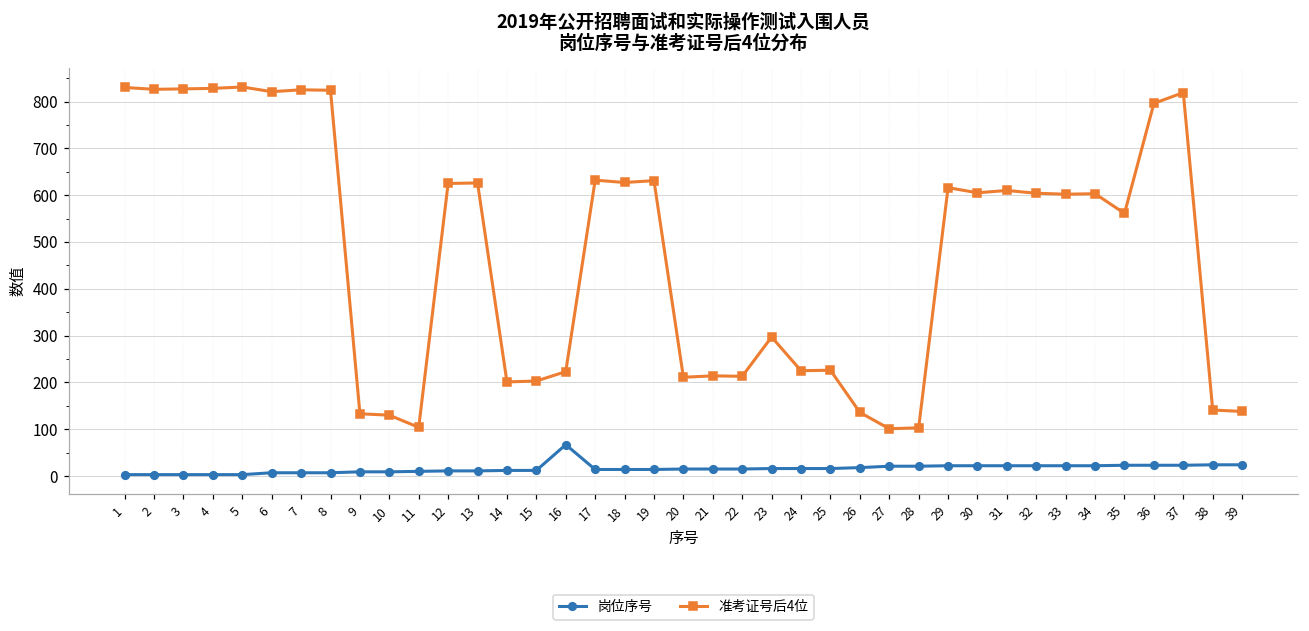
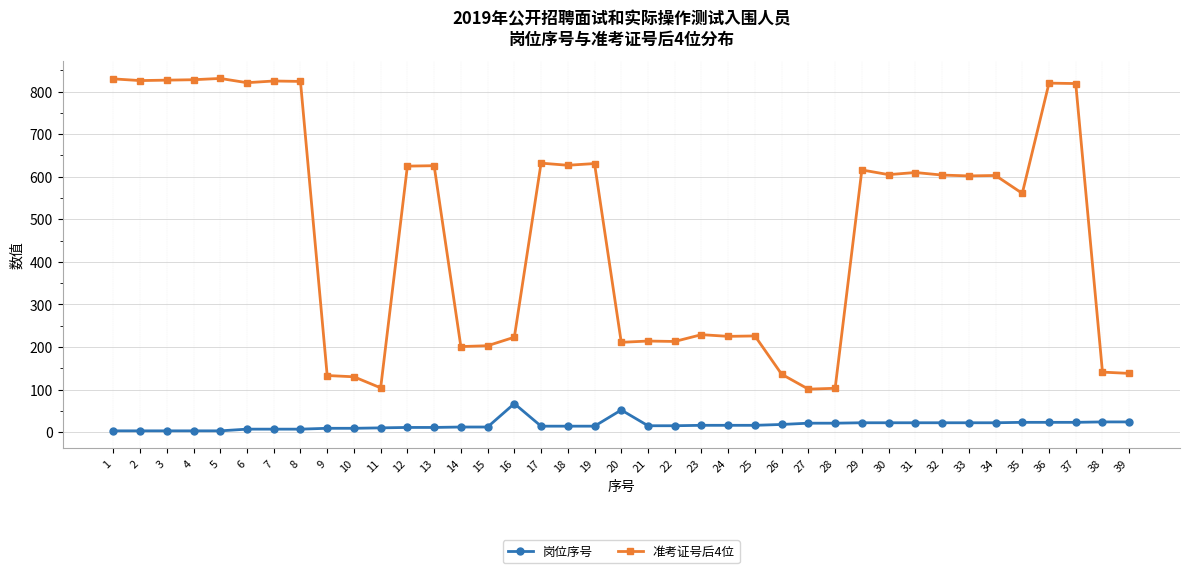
  {
    "岗位序号": {
      "1": 0,
      "2": 0,
      "3": 0,
      "4": 0,
      "5": 0,
      "6": 10,
      "7": 10,
      "8": 10,
      "9": 10,
      "10": 10,
      "11": 10,
      "12": 10,
      "13": 10,
      "14": 10,
      "15": 10,
      "16": 70,
      "17": 10,
      "18": 10,
      "19": 10,
-     "20": 20,
+     "20": 50,
      "21": 20,
      "22": 20,
      "23": 20,
      "24": 20,
      "25": 20,
      "26": 20,
      "27": 20,
      "28": 20,
      "29": 20,
      "30": 20,
      "31": 20,
      "32": 20,
      "33": 20,
      "34": 20,
      "35": 20,
      "36": 20,
      "37": 20,
      "38": 20,
      "39": 20
    },
    "准考证号后4位": {
      "1": 830,
      "2": 830,
      "3": 830,
      "4": 830,
      "5": 830,
      "6": 820,
      "7": 830,
      "8": 820,
      "9": 130,
      "10": 130,
      "11": 100,
      "12": 630,
      "13": 630,
      "14": 200,
      "15": 200,
      "16": 220,
      "17": 630,
      "18": 630,
      "19": 630,
      "20": 210,
      "21": 210,
      "22": 210,
-     "23": 300,
+     "23": 230,
      "24": 230,
      "25": 230,
      "26": 140,
      "27": 100,
      "28": 100,
      "29": 620,
      "30": 610,
      "31": 610,
      "32": 600,
      "33": 600,
      "34": 600,
      "35": 560,
-     "36": 800,
+     "36": 820,
      "37": 820,
      "38": 140,
      "39": 140
    }
  }
